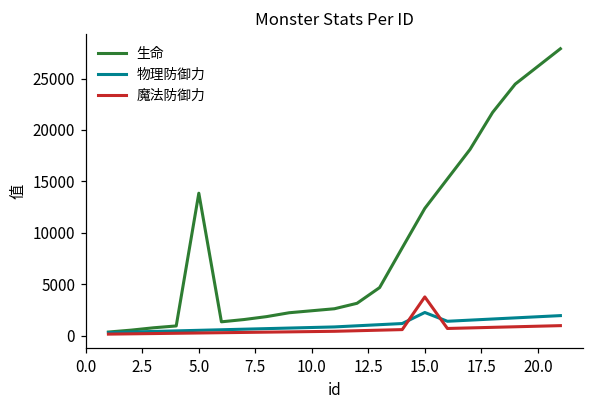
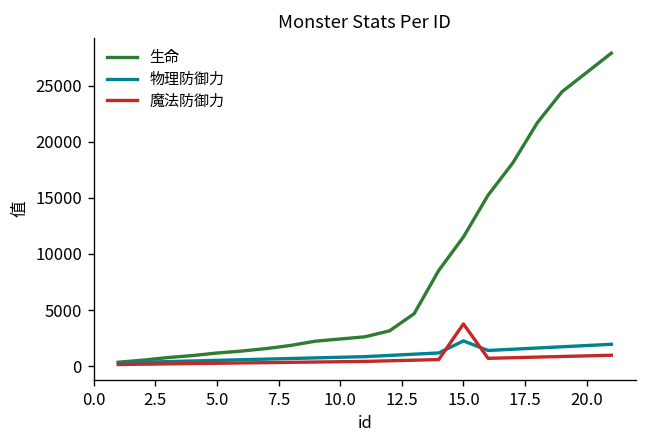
  {
    "生命": {
-     "5.0": 14000,
-     "15.0": 12400
+     "5.0": 1000,
+     "15.0": 11500
    },
    "物理防御力": {
      "15.0": 2000
    },
    "魔法防御力": {
      "15.0": 4000
    }
  }
